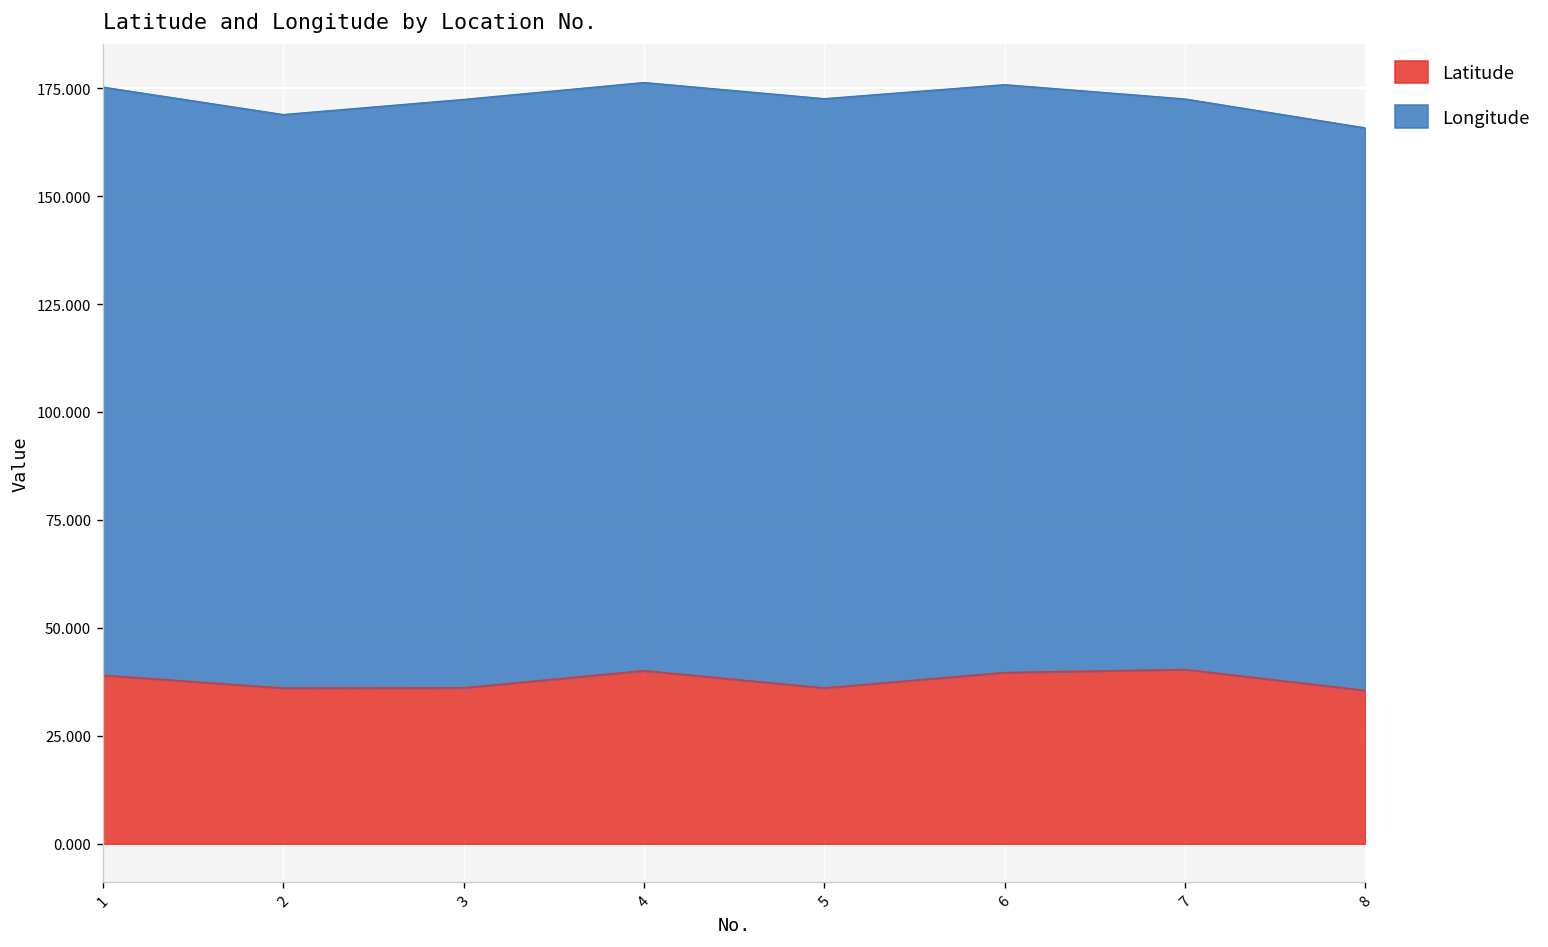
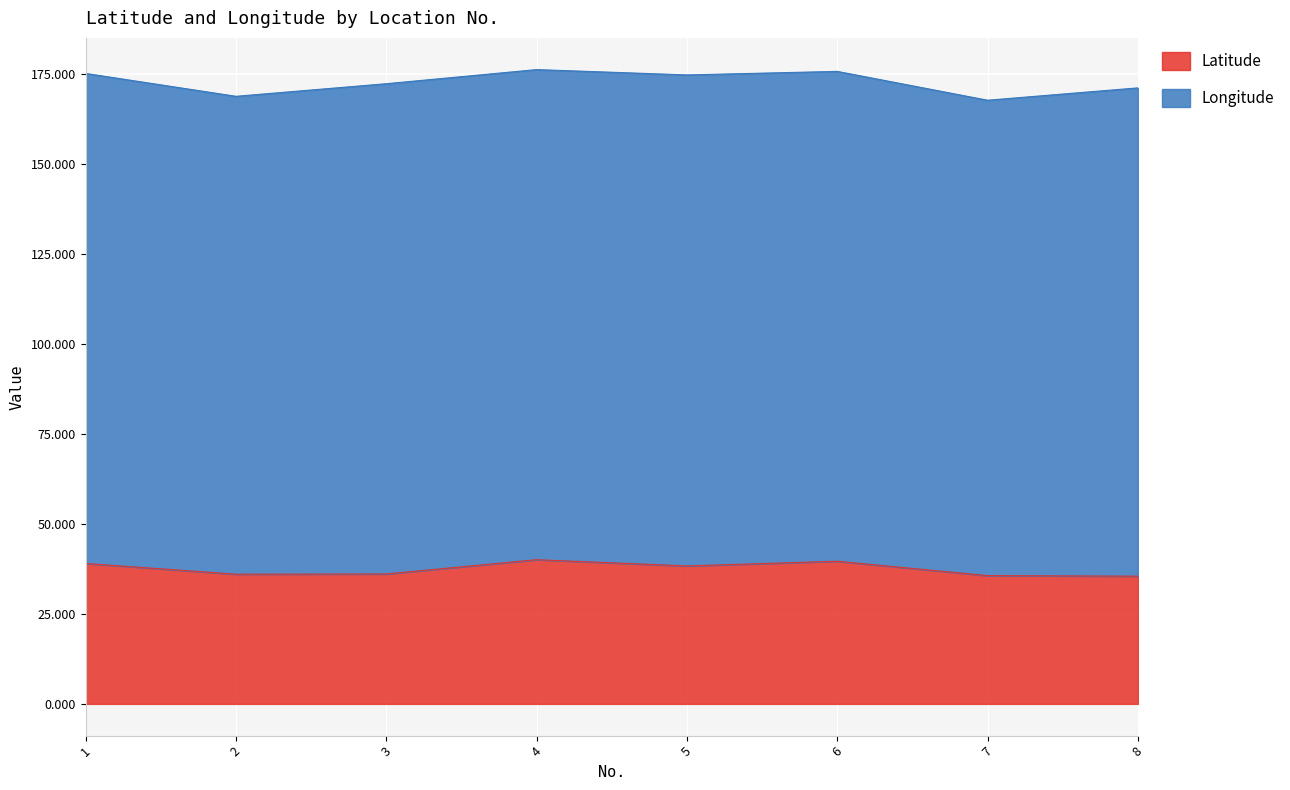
  {
    "Latitude": {
      "1": 39,
      "2": 36,
      "3": 36,
      "4": 40,
-     "5": 36,
+     "5": 38,
      "6": 40,
-     "7": 40,
+     "7": 36,
      "8": 35
    },
    "Longitude": {
      "1": 136,
      "2": 133,
      "3": 136,
      "4": 136,
      "5": 137,
      "6": 136,
      "7": 132,
-     "8": 130
+     "8": 136
    }
  }
